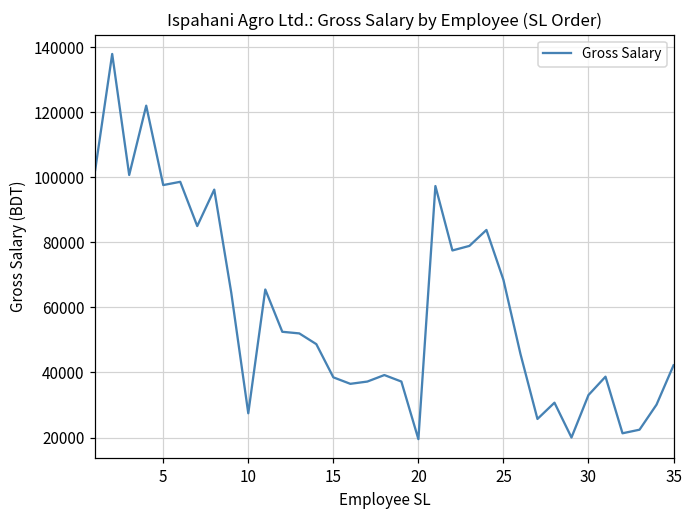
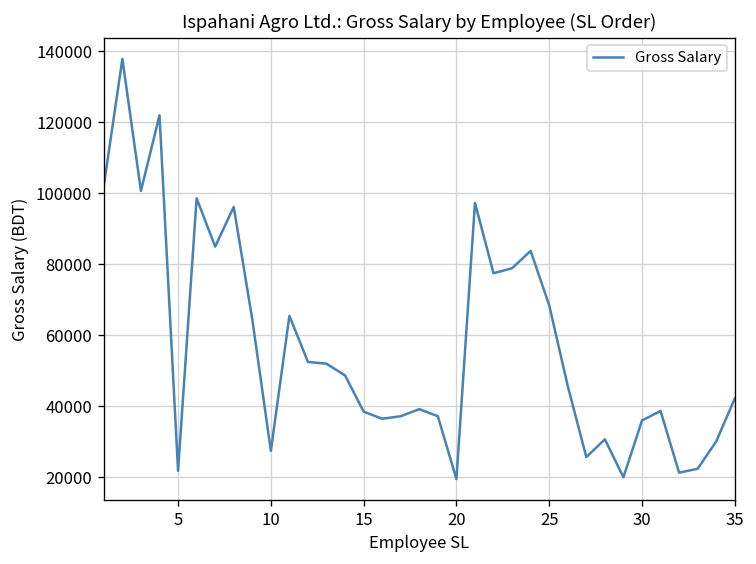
  {
-   "5": 98000,
+   "5": 22000,
    "10": 27000,
    "15": 39000,
    "20": 20000,
    "25": 68000,
-   "30": 33000,
+   "30": 36000,
    "35": 42000
  }
